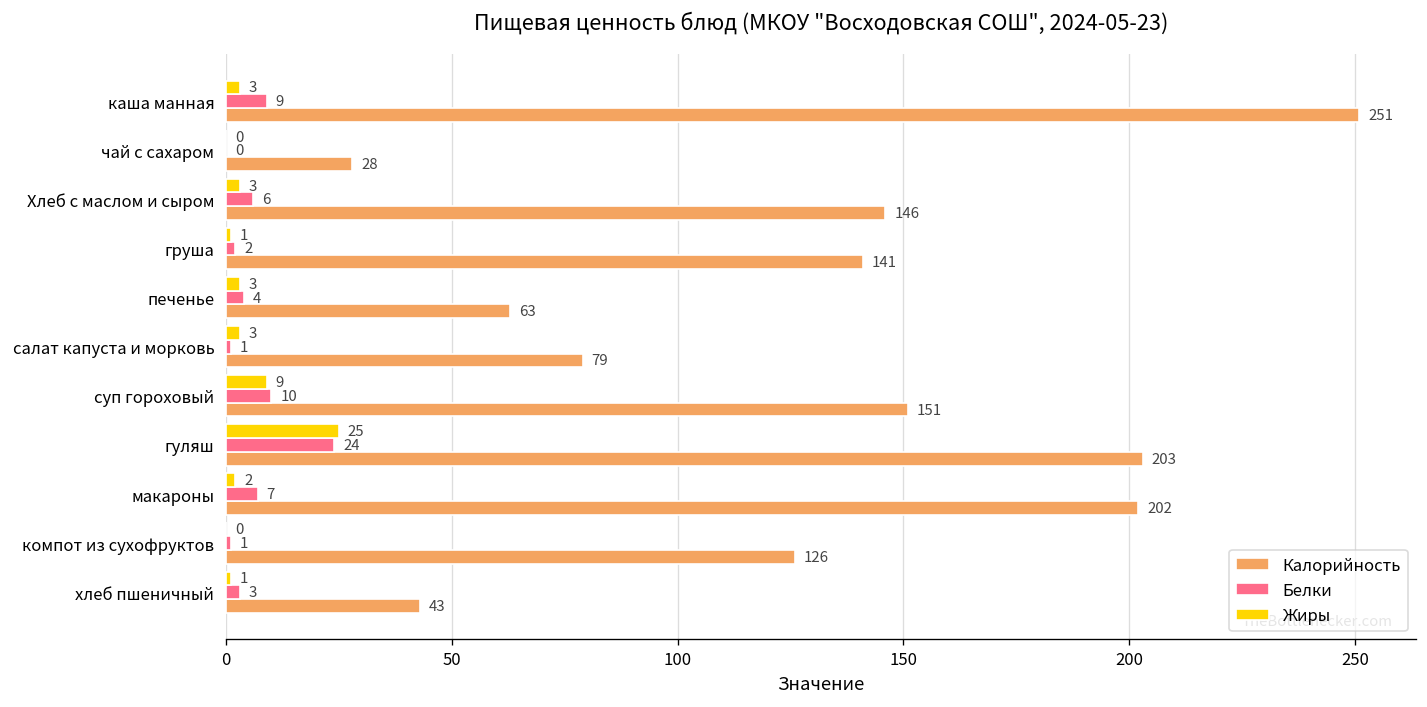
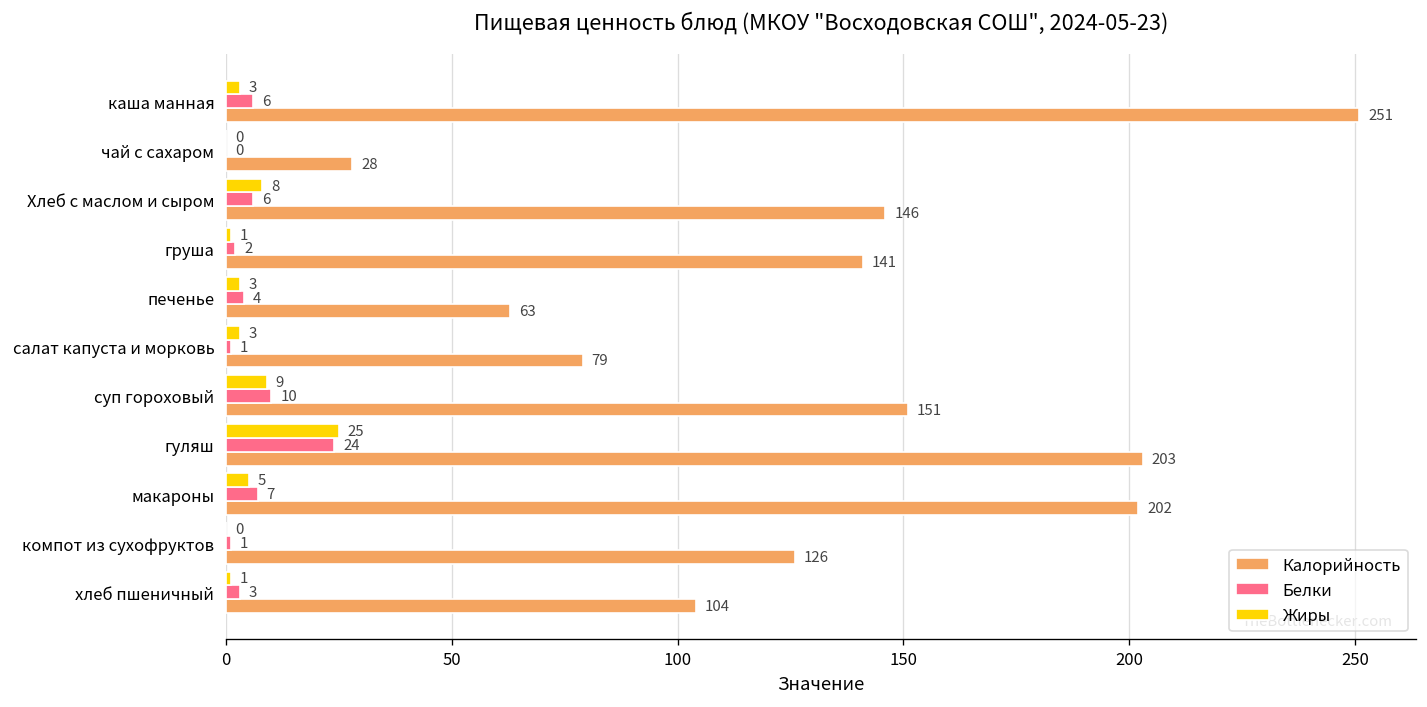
  {
    "Калорийность": {
      "каша манная": 251,
      "чай с сахаром": 28,
      "Хлеб с маслом и сыром": 146,
      "груша": 141,
      "печенье": 63,
      "салат капуста и морковь": 79,
      "суп гороховый": 151,
      "гуляш": 203,
      "макароны": 202,
      "компот из сухофруктов": 126,
-     "хлеб пшеничный": 43
+     "хлеб пшеничный": 104
    },
    "Белки": {
-     "каша манная": 9,
+     "каша манная": 6,
      "чай с сахаром": 0,
      "Хлеб с маслом и сыром": 6,
      "груша": 2,
      "печенье": 4,
      "салат капуста и морковь": 1,
      "суп гороховый": 10,
      "гуляш": 24,
      "макароны": 7,
      "компот из сухофруктов": 1,
      "хлеб пшеничный": 3
    },
    "Жиры": {
      "каша манная": 3,
      "чай с сахаром": 0,
-     "Хлеб с маслом и сыром": 3,
+     "Хлеб с маслом и сыром": 8,
      "груша": 1,
      "печенье": 3,
      "салат капуста и морковь": 3,
      "суп гороховый": 9,
      "гуляш": 25,
-     "макароны": 2,
+     "макароны": 5,
      "компот из сухофруктов": 0,
      "хлеб пшеничный": 1
    }
  }
